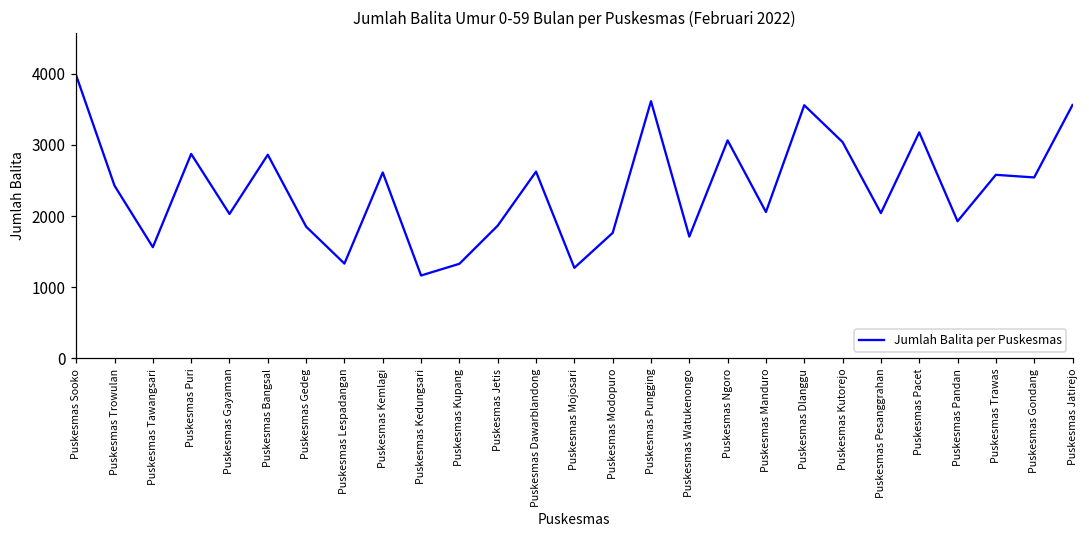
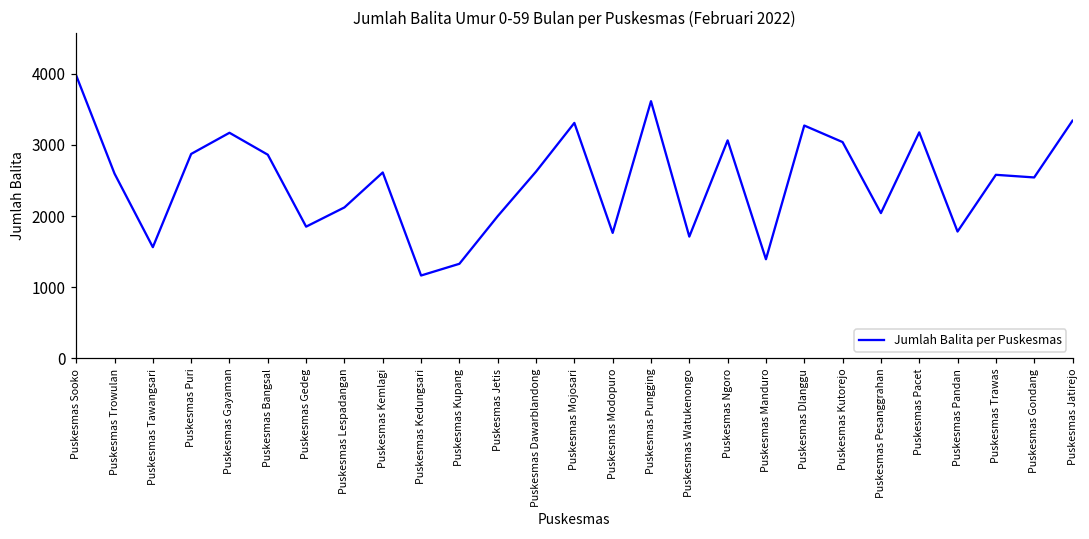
  {
    "Puskesmas Sooko": 4000,
-   "Puskesmas Trowulan": 2400,
+   "Puskesmas Trowulan": 2600,
    "Puskesmas Tawangsari": 1600,
    "Puskesmas Puri": 2900,
-   "Puskesmas Gayaman": 2000,
+   "Puskesmas Gayaman": 3200,
    "Puskesmas Bangsal": 2900,
    "Puskesmas Gedeg": 1900,
-   "Puskesmas Lespadangan": 1300,
+   "Puskesmas Lespadangan": 2100,
    "Puskesmas Kemlagi": 2600,
    "Puskesmas Kedungsari": 1200,
    "Puskesmas Kupang": 1300,
-   "Puskesmas Jetis": 1900,
+   "Puskesmas Jetis": 2000,
    "Puskesmas Dawarblandong": 2600,
-   "Puskesmas Mojosari": 1300,
+   "Puskesmas Mojosari": 3300,
    "Puskesmas Modopuro": 1800,
    "Puskesmas Pungging": 3600,
    "Puskesmas Watukenongo": 1700,
    "Puskesmas Ngoro": 3100,
-   "Puskesmas Manduro": 2100,
-   "Puskesmas Dlanggu": 3600,
+   "Puskesmas Manduro": 1400,
+   "Puskesmas Dlanggu": 3300,
    "Puskesmas Kutorejo": 3000,
    "Puskesmas Pesanggrahan": 2000,
    "Puskesmas Pacet": 3200,
-   "Puskesmas Pandan": 1900,
+   "Puskesmas Pandan": 1800,
    "Puskesmas Trawas": 2600,
    "Puskesmas Gondang": 2500,
-   "Puskesmas Jatirejo": 3600
+   "Puskesmas Jatirejo": 3300
  }
